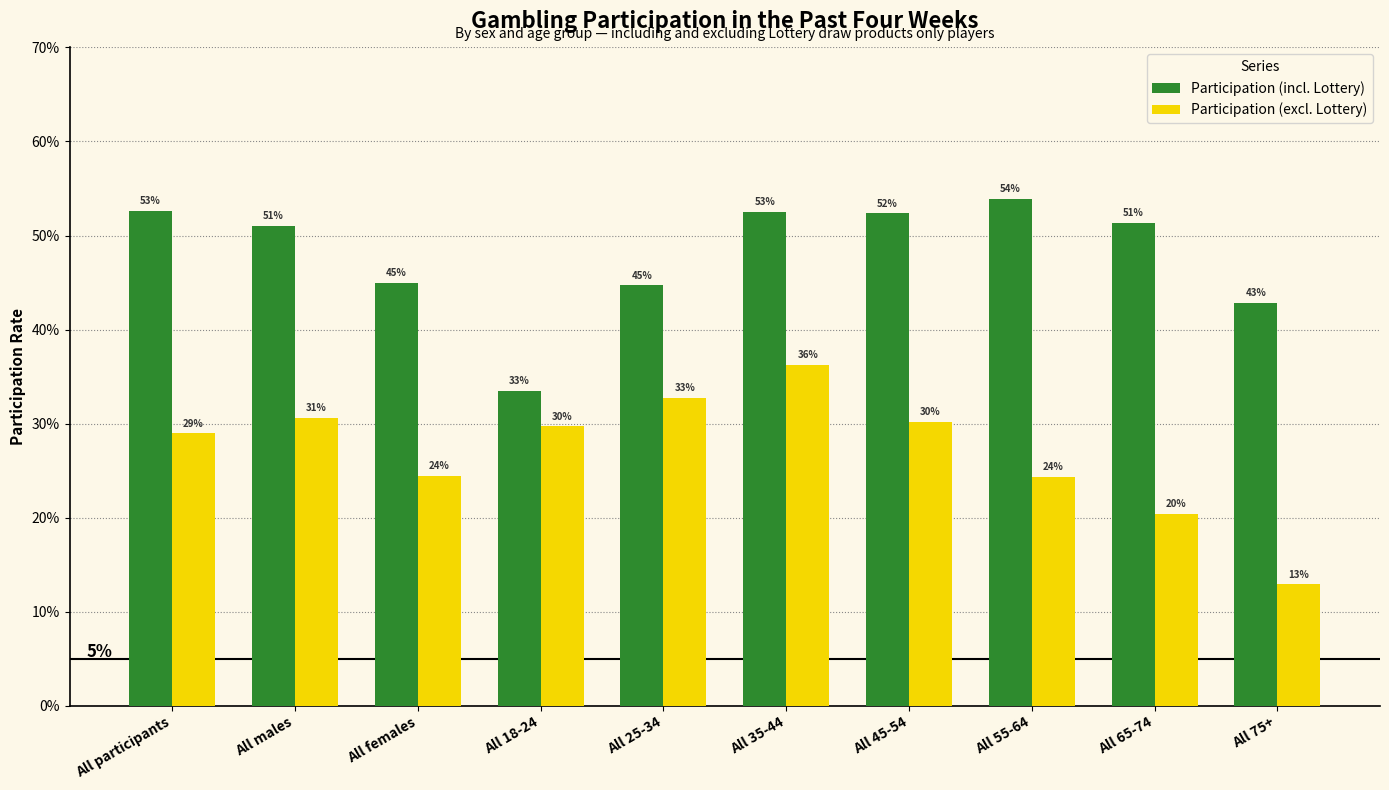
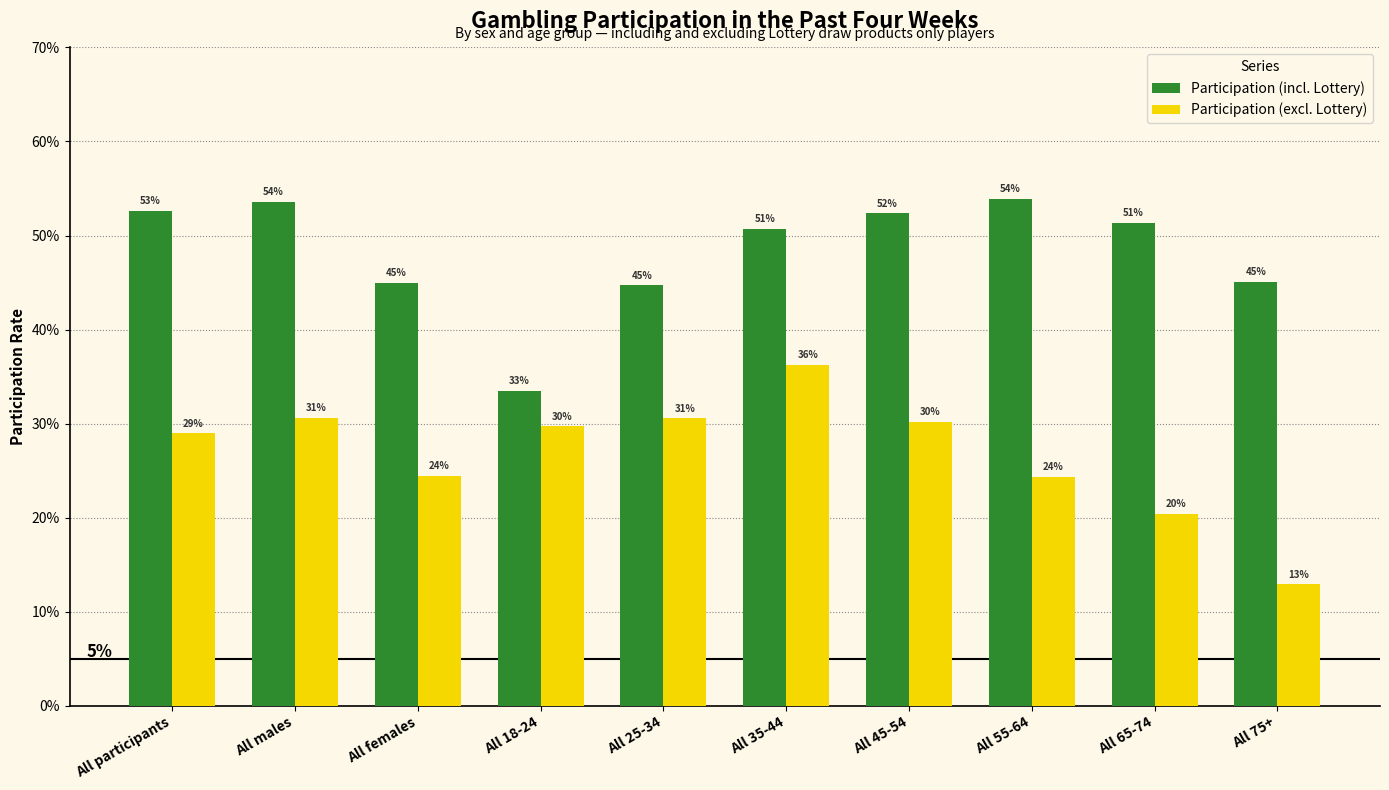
  {
    "Participation (incl. Lottery)": {
      "All participants": "53%",
-     "All males": "51%",
+     "All males": "54%",
      "All females": "45%",
      "All 18-24": "33%",
      "All 25-34": "45%",
-     "All 35-44": "53%",
+     "All 35-44": "51%",
      "All 45-54": "52%",
      "All 55-64": "54%",
      "All 65-74": "51%",
-     "All 75+": "43%"
+     "All 75+": "45%"
    },
    "Participation (excl. Lottery)": {
      "All participants": "29%",
      "All males": "31%",
      "All females": "24%",
      "All 18-24": "30%",
-     "All 25-34": "33%",
+     "All 25-34": "31%",
      "All 35-44": "36%",
      "All 45-54": "30%",
      "All 55-64": "24%",
      "All 65-74": "20%",
      "All 75+": "13%"
    }
  }
